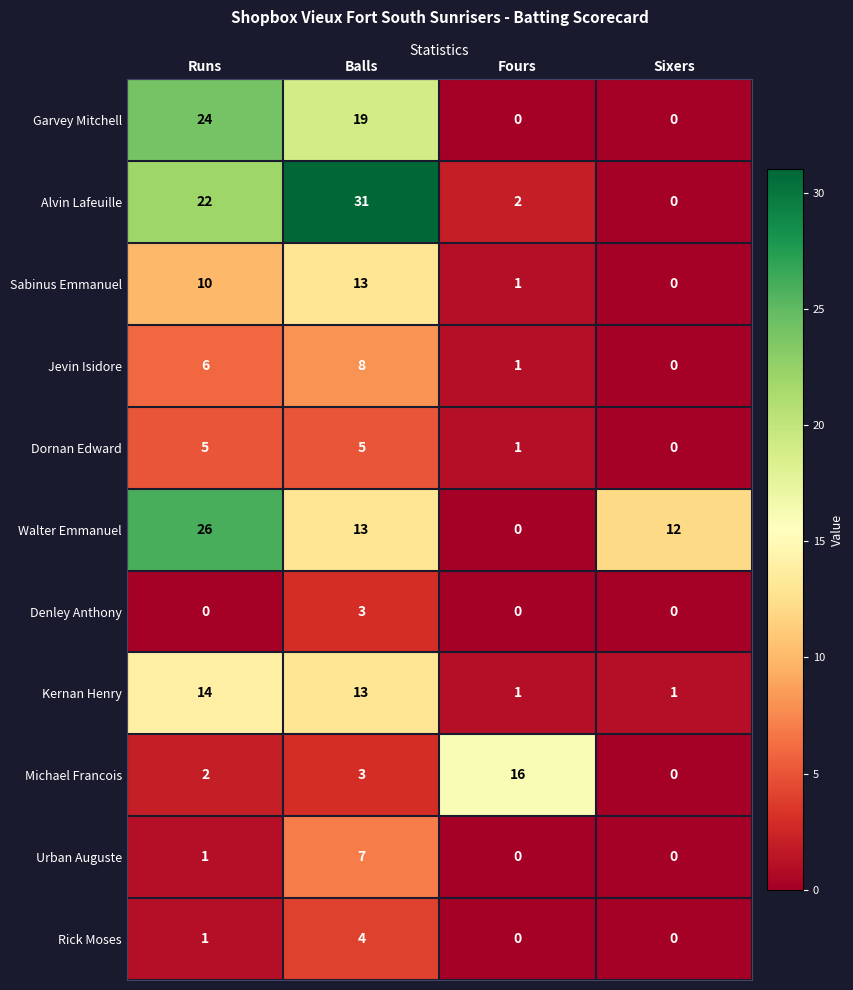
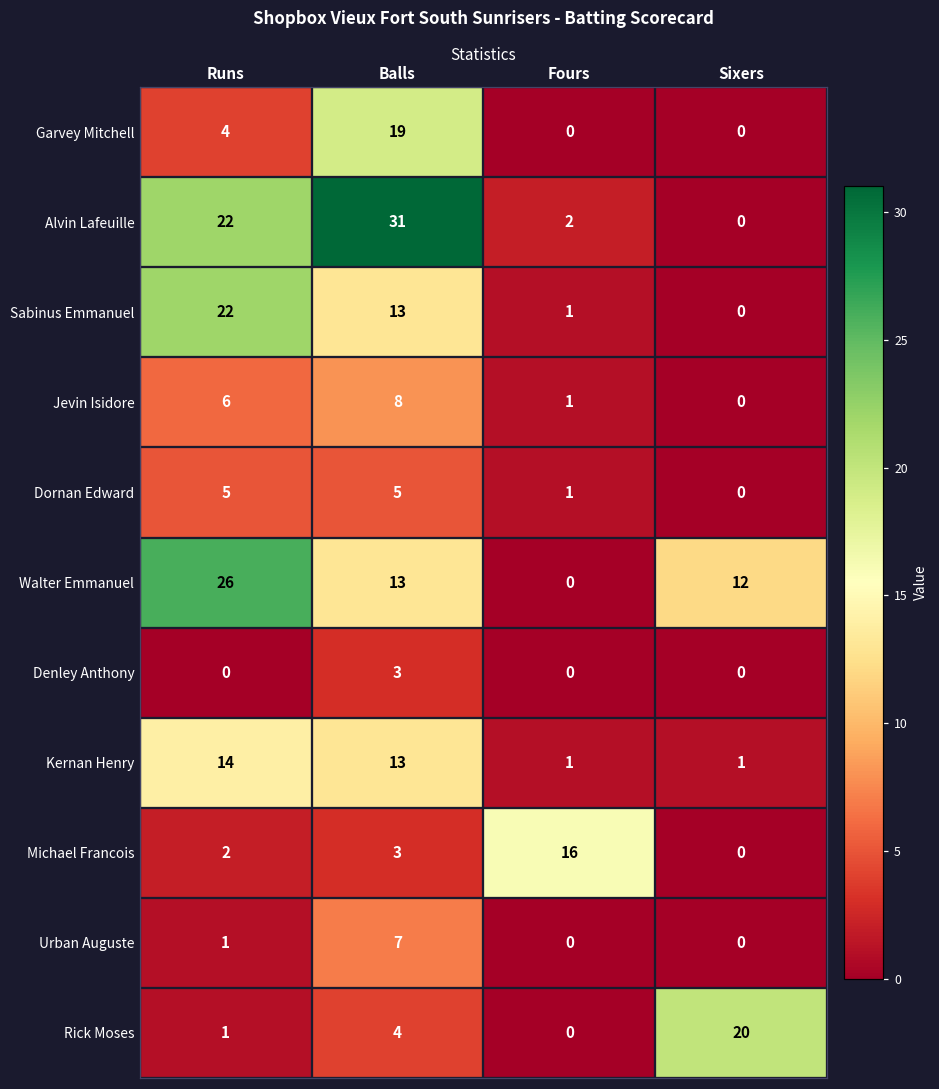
  {
    "Garvey Mitchell": {
-     "Runs": 24,
+     "Runs": 4,
      "Balls": 19,
      "Fours": 0,
      "Sixers": 0
    },
    "Alvin Lafeuille": {
      "Runs": 22,
      "Balls": 31,
      "Fours": 2,
      "Sixers": 0
    },
    "Sabinus Emmanuel": {
-     "Runs": 10,
+     "Runs": 22,
      "Balls": 13,
      "Fours": 1,
      "Sixers": 0
    },
    "Jevin Isidore": {
      "Runs": 6,
      "Balls": 8,
      "Fours": 1,
      "Sixers": 0
    },
    "Dornan Edward": {
      "Runs": 5,
      "Balls": 5,
      "Fours": 1,
      "Sixers": 0
    },
    "Walter Emmanuel": {
      "Runs": 26,
      "Balls": 13,
      "Fours": 0,
      "Sixers": 12
    },
    "Denley Anthony": {
      "Runs": 0,
      "Balls": 3,
      "Fours": 0,
      "Sixers": 0
    },
    "Kernan Henry": {
      "Runs": 14,
      "Balls": 13,
      "Fours": 1,
      "Sixers": 1
    },
    "Michael Francois": {
      "Runs": 2,
      "Balls": 3,
      "Fours": 16,
      "Sixers": 0
    },
    "Urban Auguste": {
      "Runs": 1,
      "Balls": 7,
      "Fours": 0,
      "Sixers": 0
    },
    "Rick Moses": {
      "Runs": 1,
      "Balls": 4,
      "Fours": 0,
-     "Sixers": 0
+     "Sixers": 20
    }
  }
